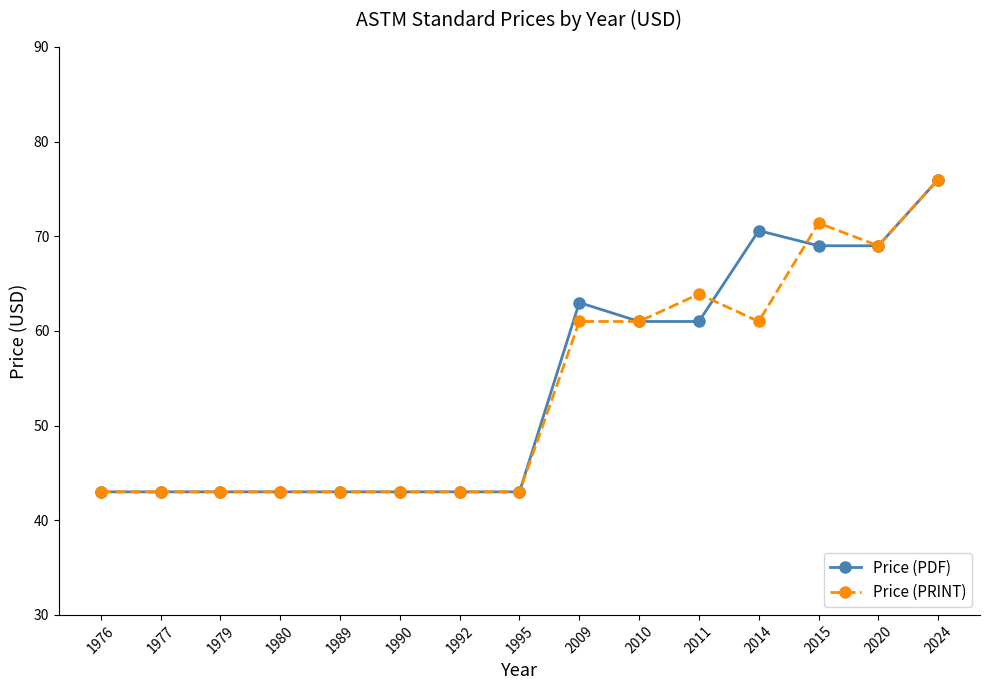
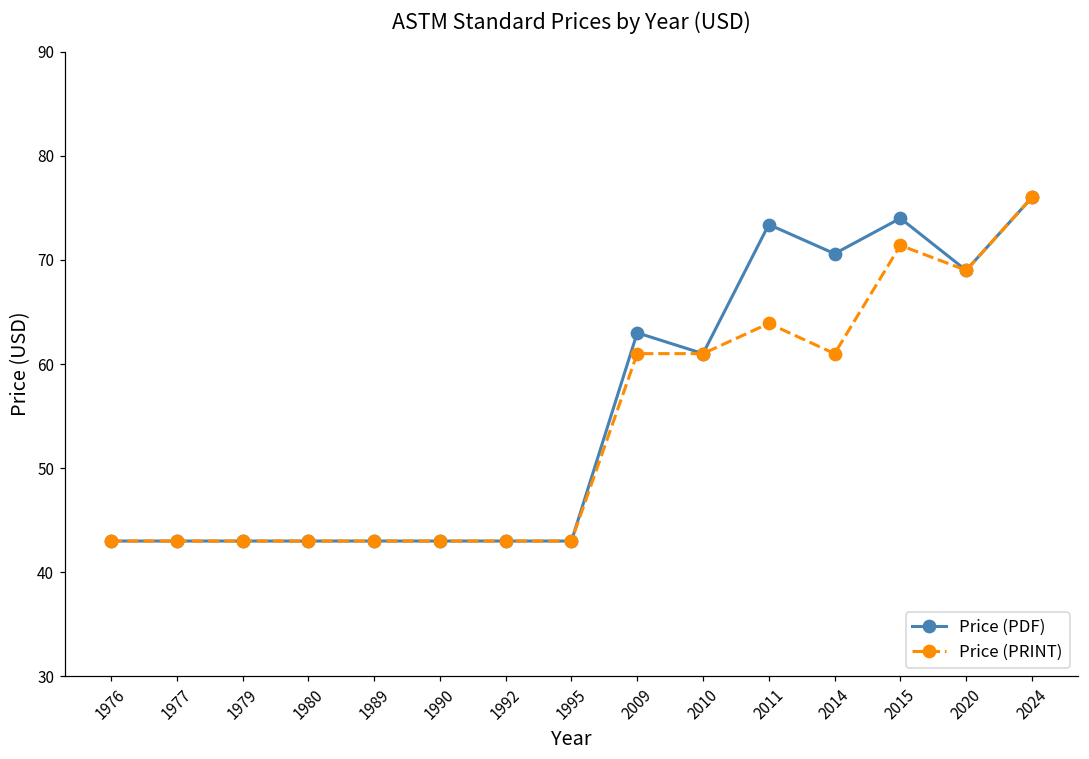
  {
    "Price (PDF)": {
      "2009": 63,
-     "2011": 61,
+     "2011": 73,
      "2014": 71,
-     "2015": 69
+     "2015": 74
    },
    "Price (PRINT)": {
      "2009": 61,
      "2011": 64,
      "2014": 61,
      "2015": 71
    }
  }
